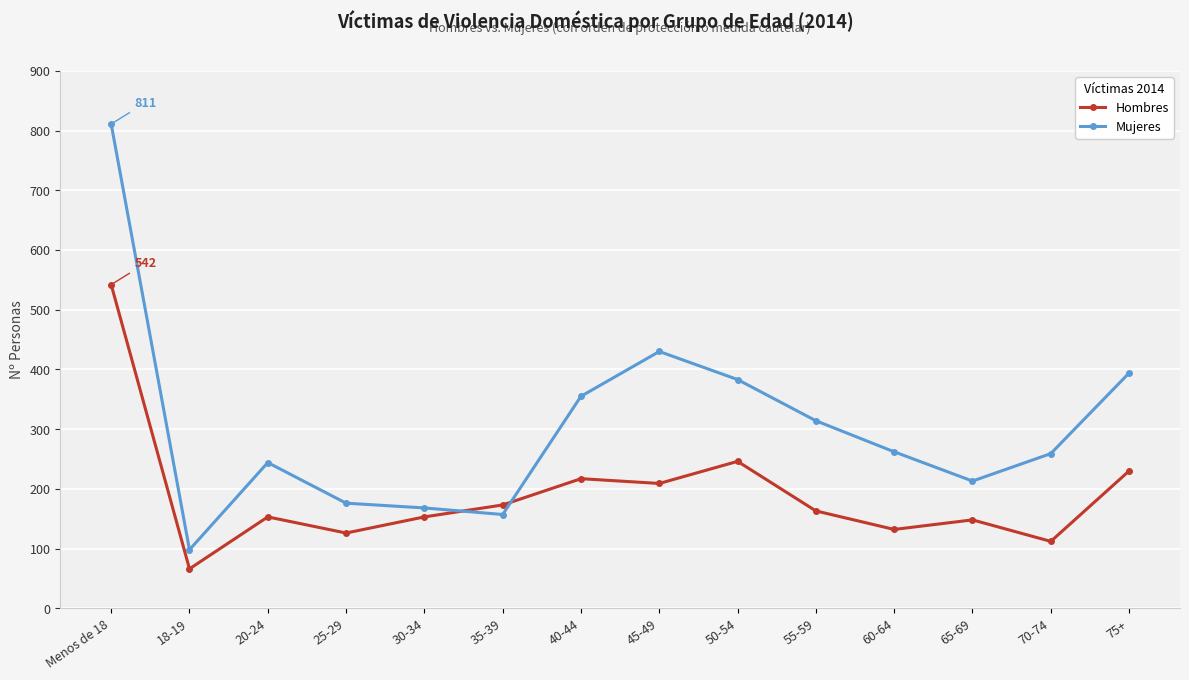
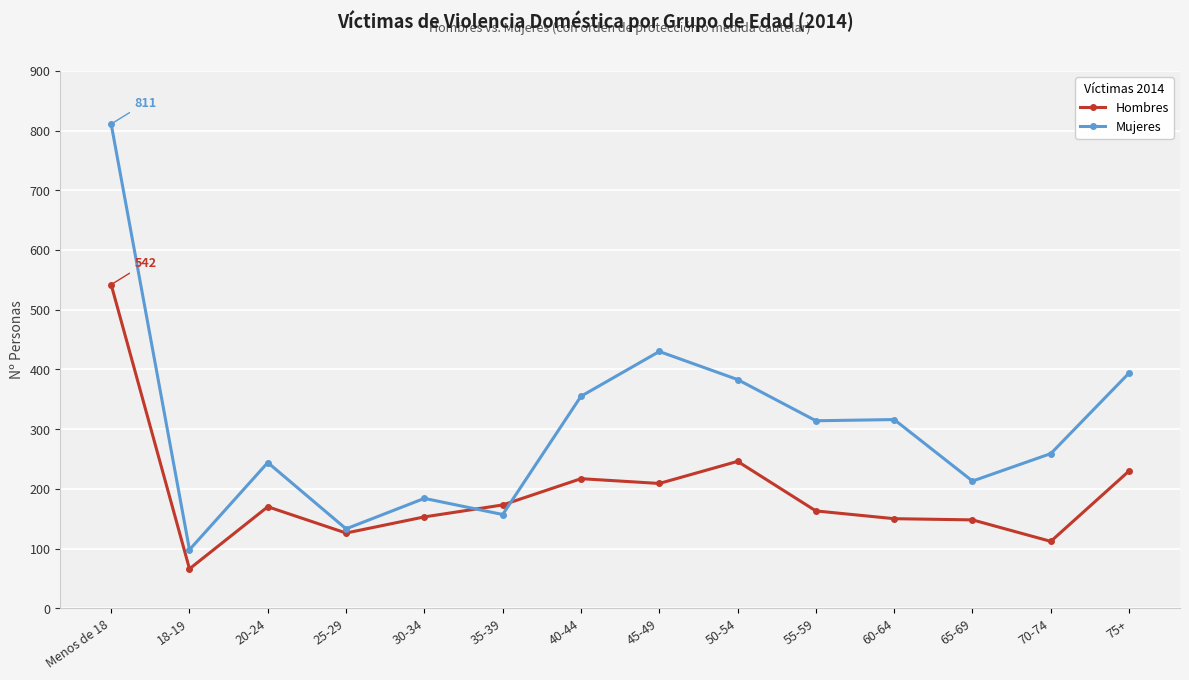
  {
    "Hombres": {
      "18-19": 70,
-     "20-24": 150,
+     "20-24": 170,
      "25-29": 130,
      "30-34": 150,
      "35-39": 170,
      "40-44": 220,
      "45-49": 210,
      "50-54": 250,
      "55-59": 160,
-     "60-64": 130,
+     "60-64": 150,
      "65-69": 150,
      "70-74": 110,
      "75+": 230
    },
    "Mujeres": {
      "18-19": 100,
      "20-24": 240,
-     "25-29": 180,
-     "30-34": 170,
+     "25-29": 130,
+     "30-34": 180,
      "35-39": 160,
      "40-44": 360,
      "45-49": 430,
      "50-54": 380,
      "55-59": 310,
-     "60-64": 260,
+     "60-64": 320,
      "65-69": 210,
      "70-74": 260,
      "75+": 390
    }
  }
